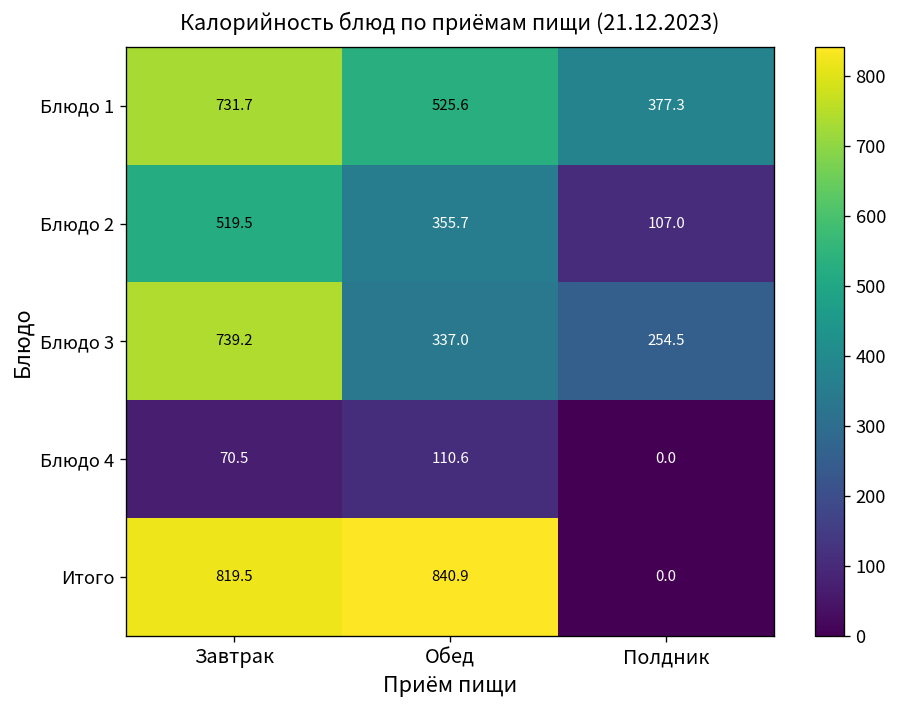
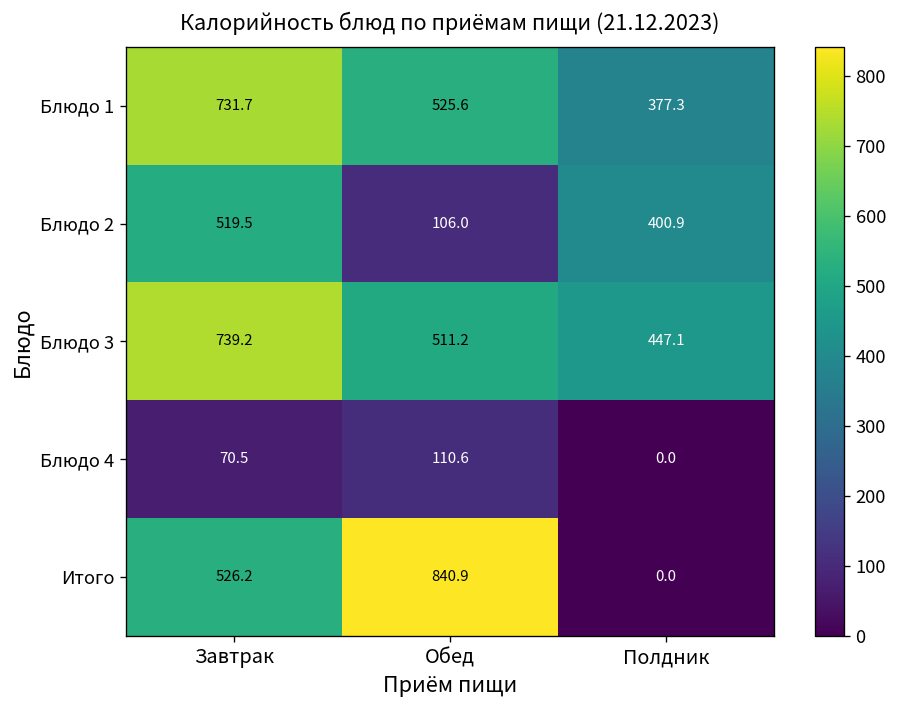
  {
    "Блюдо 1": {
      "Завтрак": 731.7,
      "Обед": 525.6,
      "Полдник": 377.3
    },
    "Блюдо 2": {
      "Завтрак": 519.5,
-     "Обед": 355.7,
-     "Полдник": 107.0
+     "Обед": 106.0,
+     "Полдник": 400.9
    },
    "Блюдо 3": {
      "Завтрак": 739.2,
-     "Обед": 337.0,
-     "Полдник": 254.5
+     "Обед": 511.2,
+     "Полдник": 447.1
    },
    "Блюдо 4": {
      "Завтрак": 70.5,
      "Обед": 110.6,
      "Полдник": 0.0
    },
    "Итого": {
-     "Завтрак": 819.5,
+     "Завтрак": 526.2,
      "Обед": 840.9,
      "Полдник": 0.0
    }
  }
